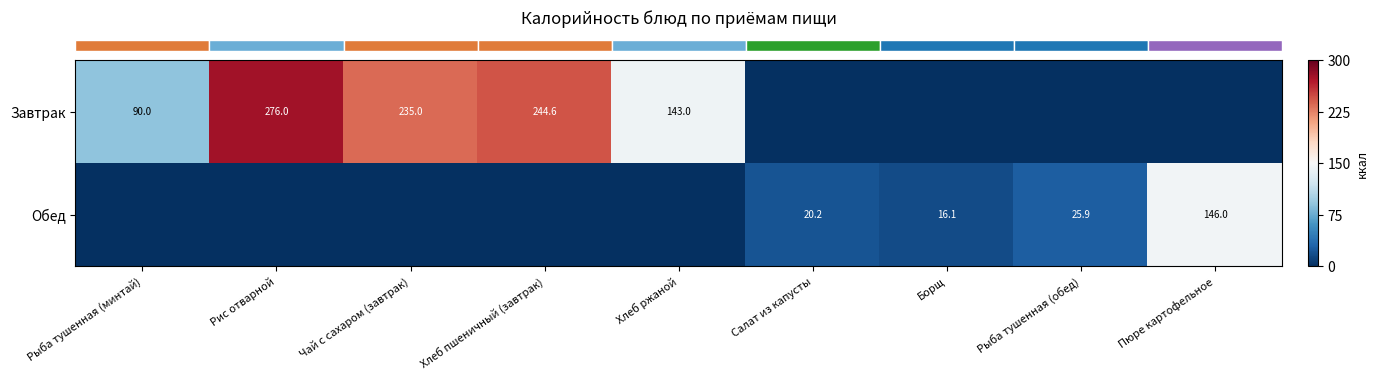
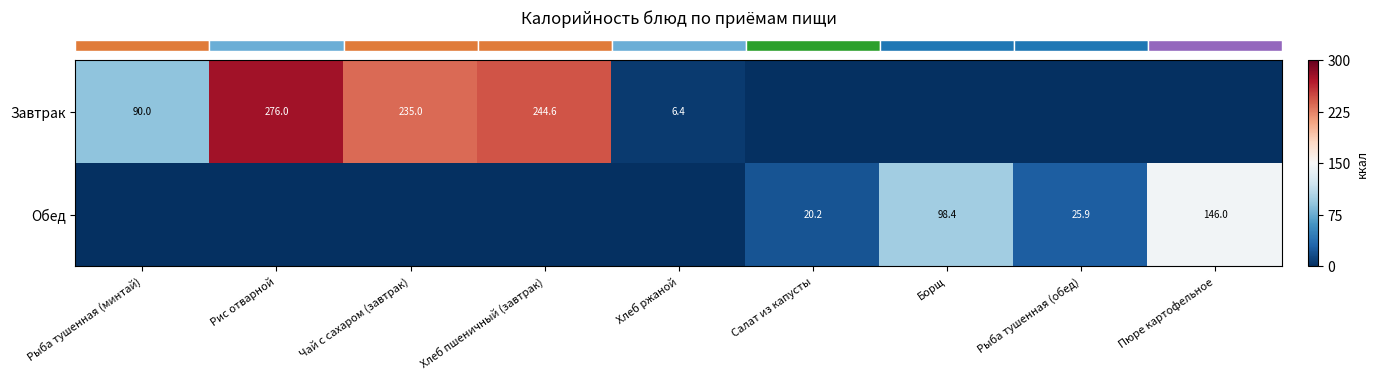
  {
    "Завтрак": {
      "Рыба тушенная (минтай)": 90.0,
      "Рис отварной": 276.0,
      "Чай с сахаром (завтрак)": 235.0,
      "Хлеб пшеничный (завтрак)": 244.6,
-     "Хлеб ржаной": 143.0
+     "Хлеб ржаной": 6.4
    },
    "Обед": {
      "Салат из капусты": 20.2,
-     "Борщ": 16.1,
+     "Борщ": 98.4,
      "Рыба тушенная (обед)": 25.9,
      "Пюре картофельное": 146.0
    }
  }
